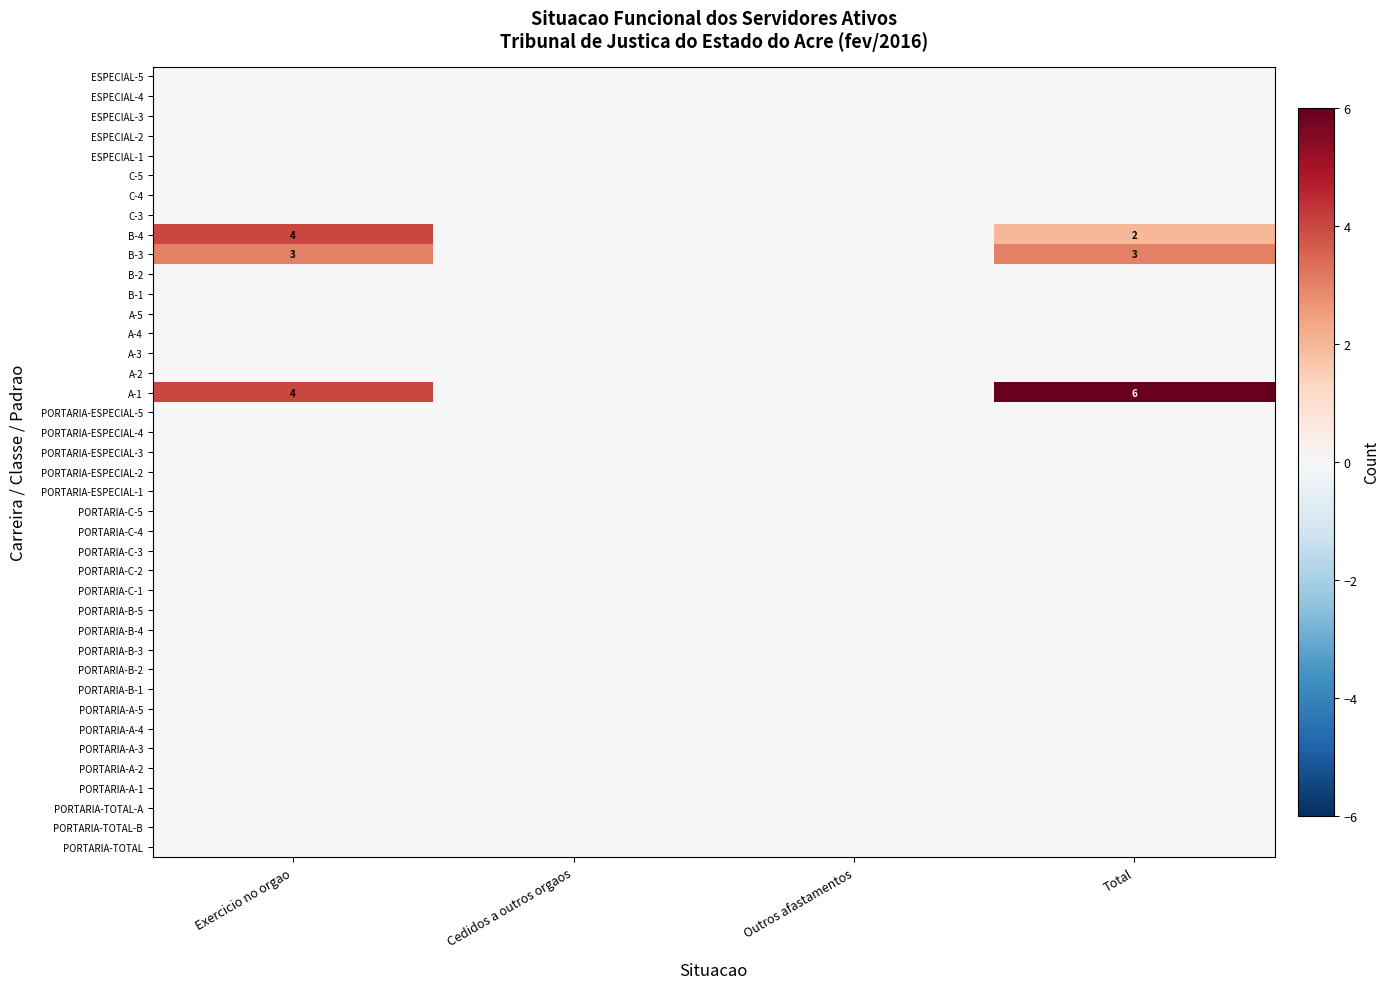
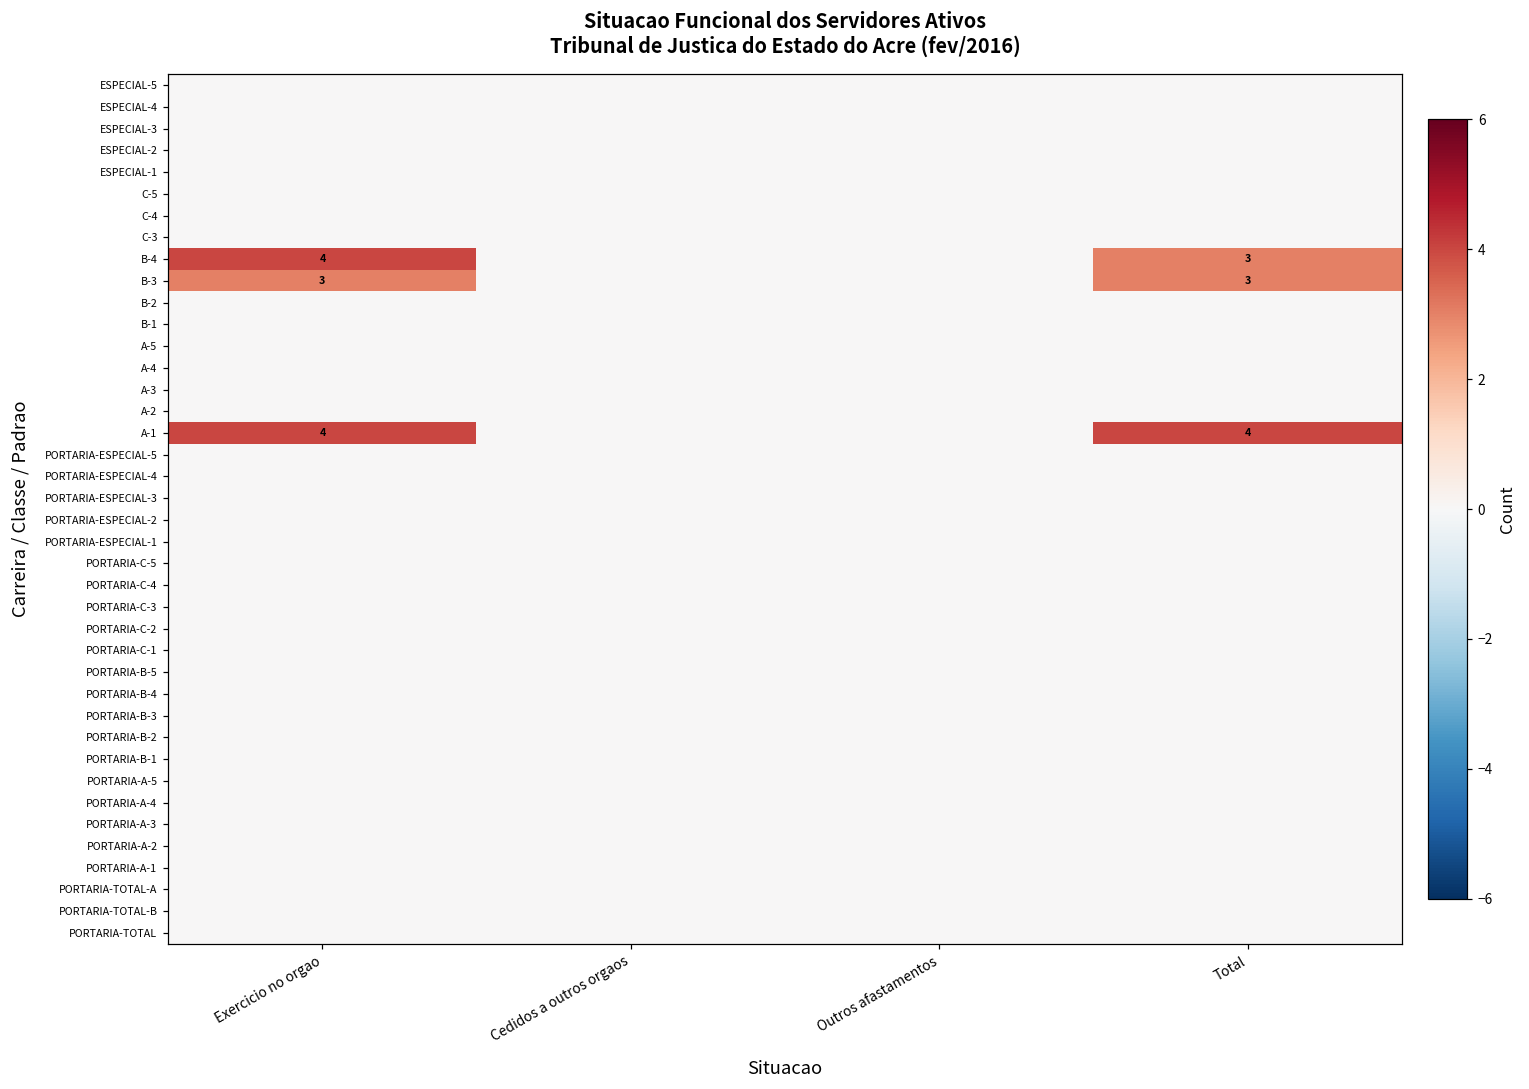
  {
    "B-4": {
      "Exercicio no orgao": 4,
-     "Total": 2
+     "Total": 3
    },
    "B-3": {
      "Exercicio no orgao": 3,
      "Total": 3
    },
    "A-1": {
      "Exercicio no orgao": 4,
-     "Total": 6
+     "Total": 4
    }
  }
